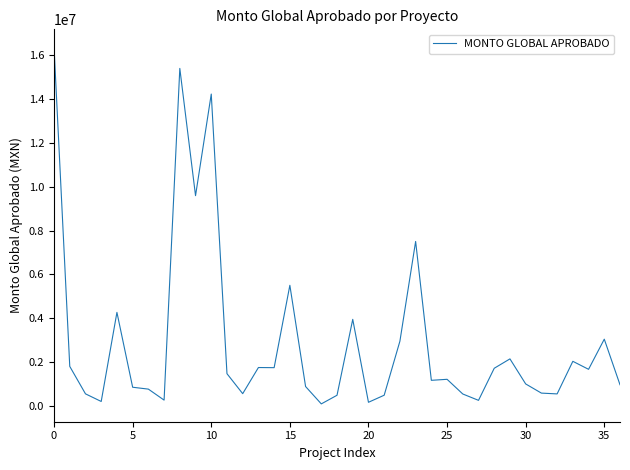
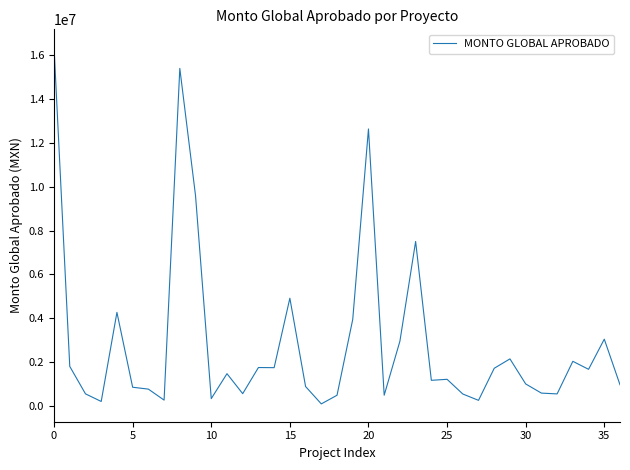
  {
    "0": 16400000,
    "5": 800000,
-   "10": 14200000,
-   "15": 5500000,
-   "20": 200000,
+   "10": 300000,
+   "15": 4900000,
+   "20": 12600000,
    "25": 1200000,
    "30": 1000000,
    "35": 3000000
  }
